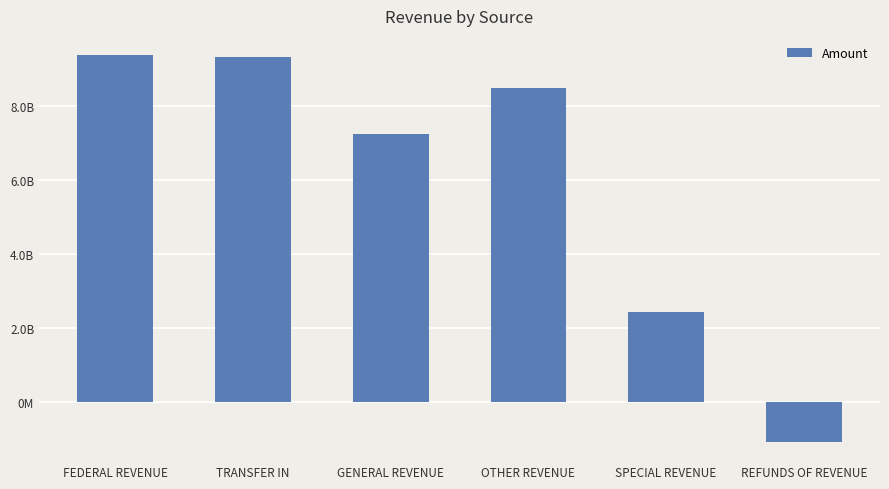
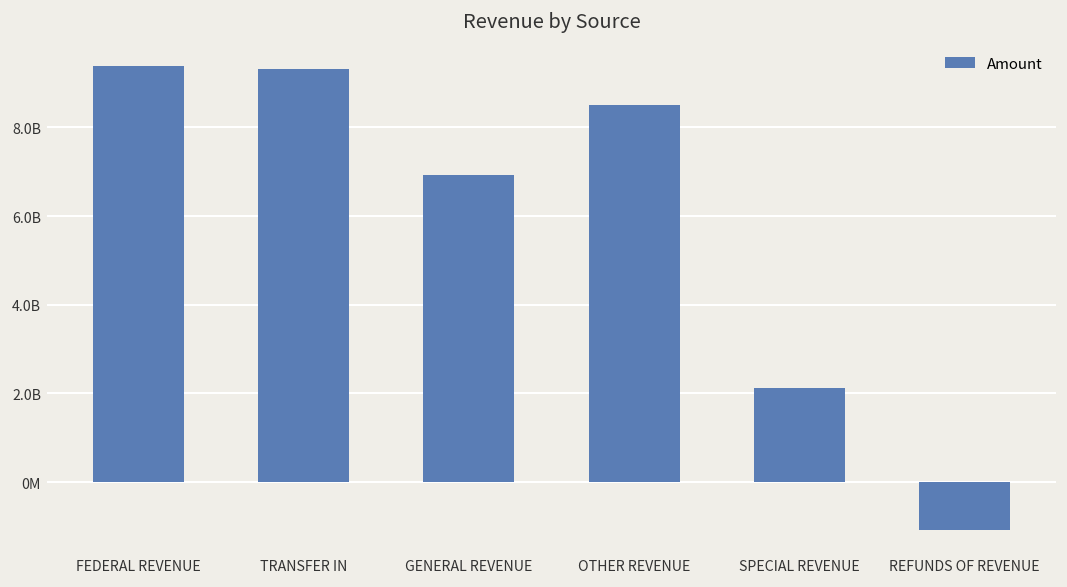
  {
    "FEDERAL REVENUE": 9400000000,
    "TRANSFER IN": 9300000000,
-   "GENERAL REVENUE": 7200000000,
+   "GENERAL REVENUE": 6900000000,
    "OTHER REVENUE": 8500000000,
-   "SPECIAL REVENUE": 2400000000,
+   "SPECIAL REVENUE": 2100000000,
    "REFUNDS OF REVENUE": -1100000000
  }
